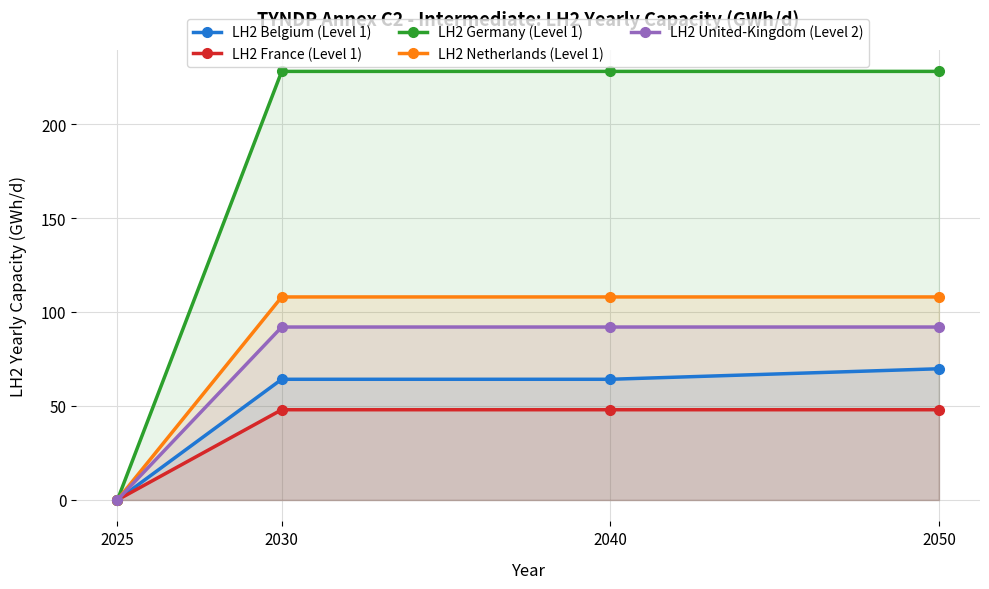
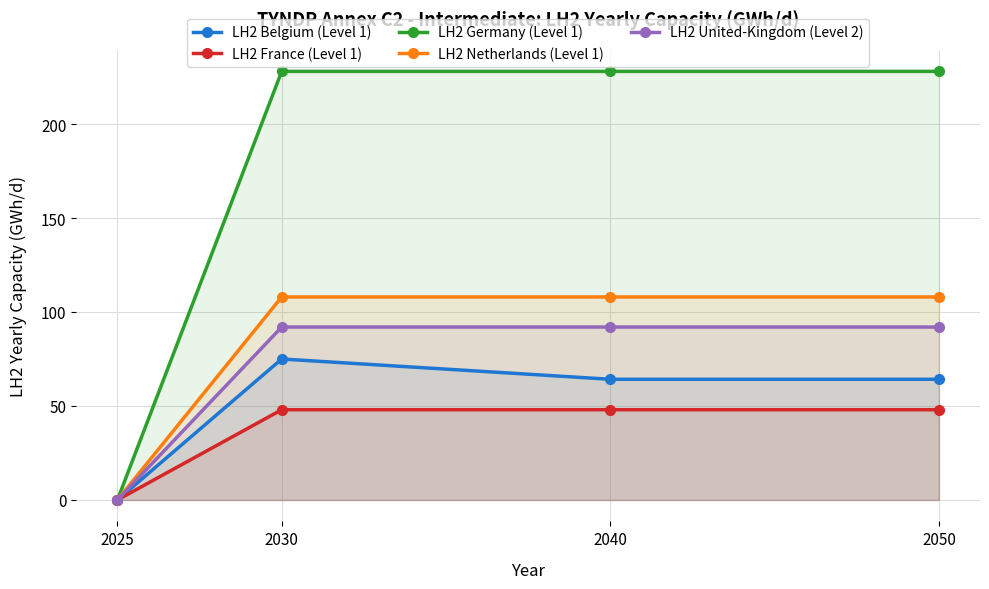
  {
    "LH2 Belgium (Level 1)": {
-     "2030": 64,
+     "2030": 75,
      "2040": 64,
-     "2050": 70
+     "2050": 64
    },
    "LH2 France (Level 1)": {
      "2030": 48,
      "2040": 48,
      "2050": 48
    },
    "LH2 Germany (Level 1)": {
      "2030": 228,
      "2040": 228,
      "2050": 228
    },
    "LH2 Netherlands (Level 1)": {
      "2030": 108,
      "2040": 108,
      "2050": 108
    },
    "LH2 United-Kingdom (Level 2)": {
      "2030": 92,
      "2040": 92,
      "2050": 92
    }
  }
